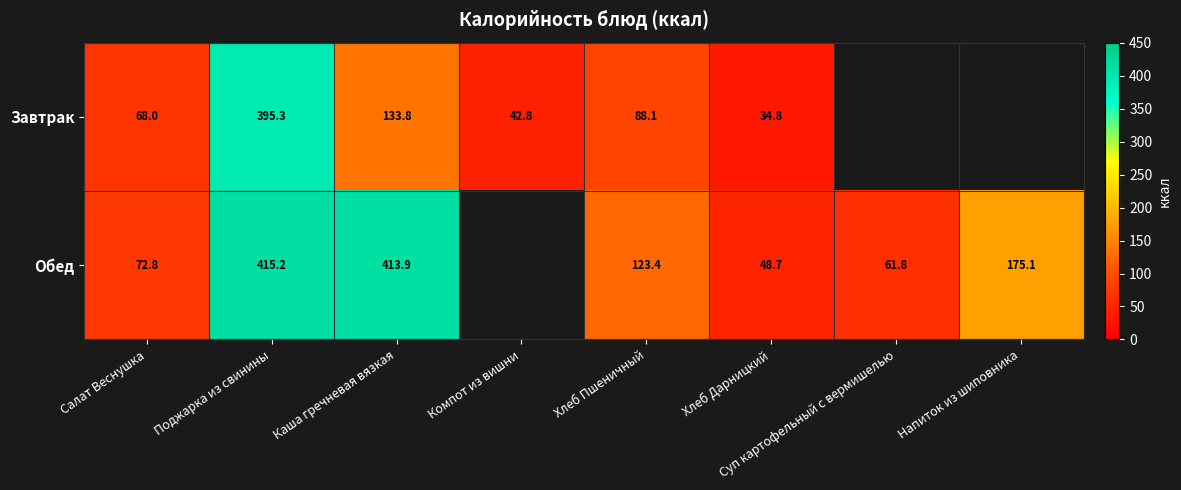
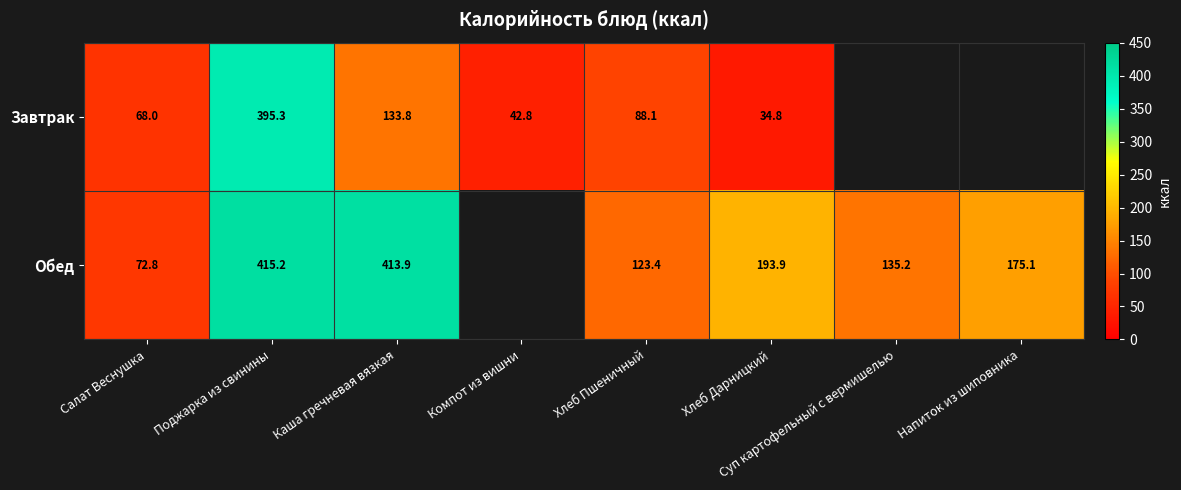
  {
    "Завтрак": {
      "Салат Веснушка": 68.0,
      "Поджарка из свинины": 395.3,
      "Каша гречневая вязкая": 133.8,
      "Компот из вишни": 42.8,
      "Хлеб Пшеничный": 88.1,
      "Хлеб Дарницкий": 34.8
    },
    "Обед": {
      "Салат Веснушка": 72.8,
      "Поджарка из свинины": 415.2,
      "Каша гречневая вязкая": 413.9,
      "Хлеб Пшеничный": 123.4,
-     "Хлеб Дарницкий": 48.7,
-     "Суп картофельный с вермишелью": 61.8,
+     "Хлеб Дарницкий": 193.9,
+     "Суп картофельный с вермишелью": 135.2,
      "Напиток из шиповника": 175.1
    }
  }
